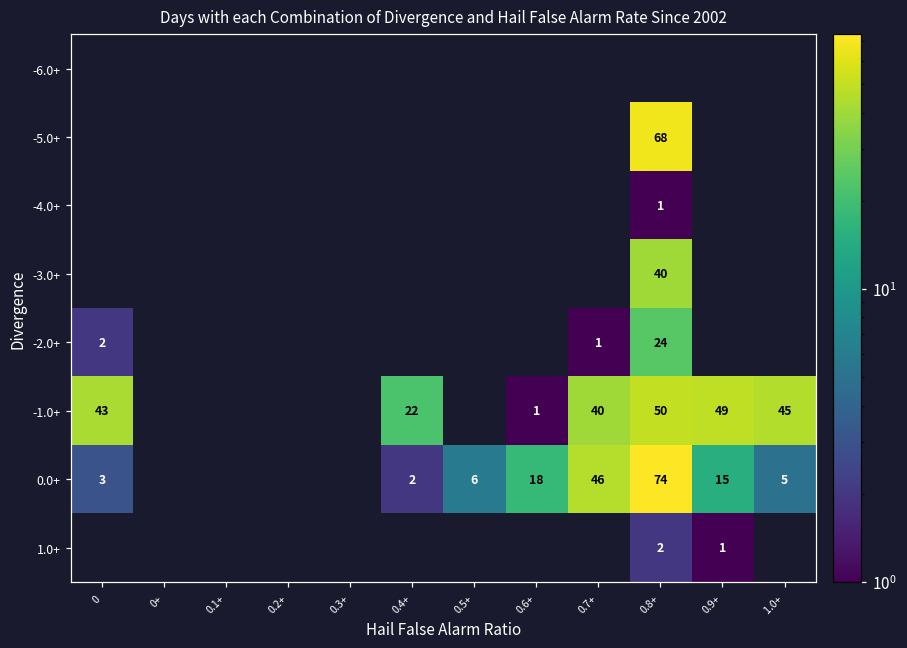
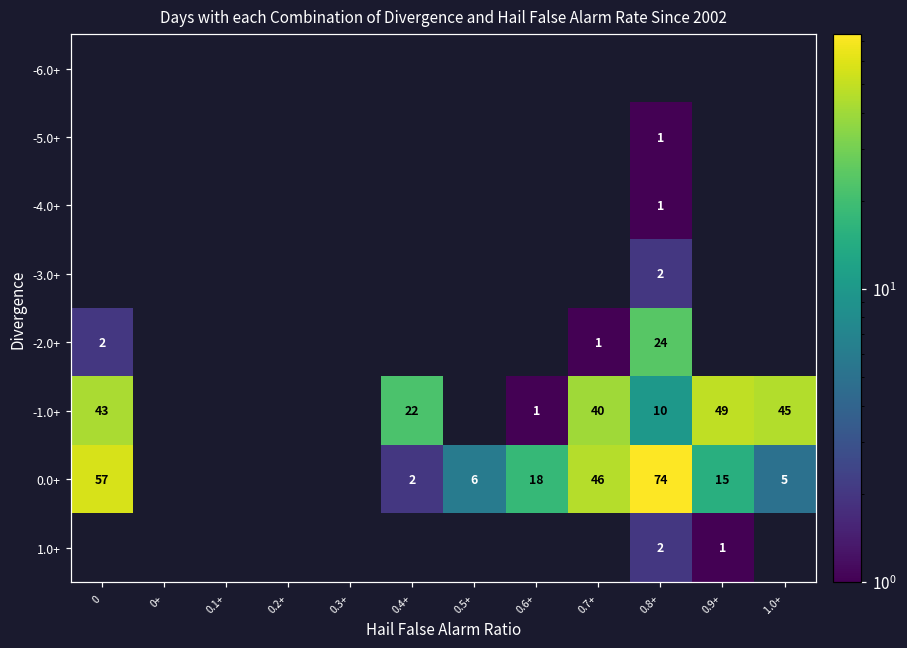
  {
    "-5.0+": {
-     "0.8+": 68
+     "0.8+": 1
    },
    "-4.0+": {
      "0.8+": 1
    },
    "-3.0+": {
-     "0.8+": 40
+     "0.8+": 2
    },
    "-2.0+": {
      "0": 2,
      "0.7+": 1,
      "0.8+": 24
    },
    "-1.0+": {
      "0": 43,
      "0.4+": 22,
      "0.6+": 1,
      "0.7+": 40,
-     "0.8+": 50,
+     "0.8+": 10,
      "0.9+": 49,
      "1.0+": 45
    },
    "0.0+": {
-     "0": 3,
+     "0": 57,
      "0.4+": 2,
      "0.5+": 6,
      "0.6+": 18,
      "0.7+": 46,
      "0.8+": 74,
      "0.9+": 15,
      "1.0+": 5
    },
    "1.0+": {
      "0.8+": 2,
      "0.9+": 1
    }
  }
